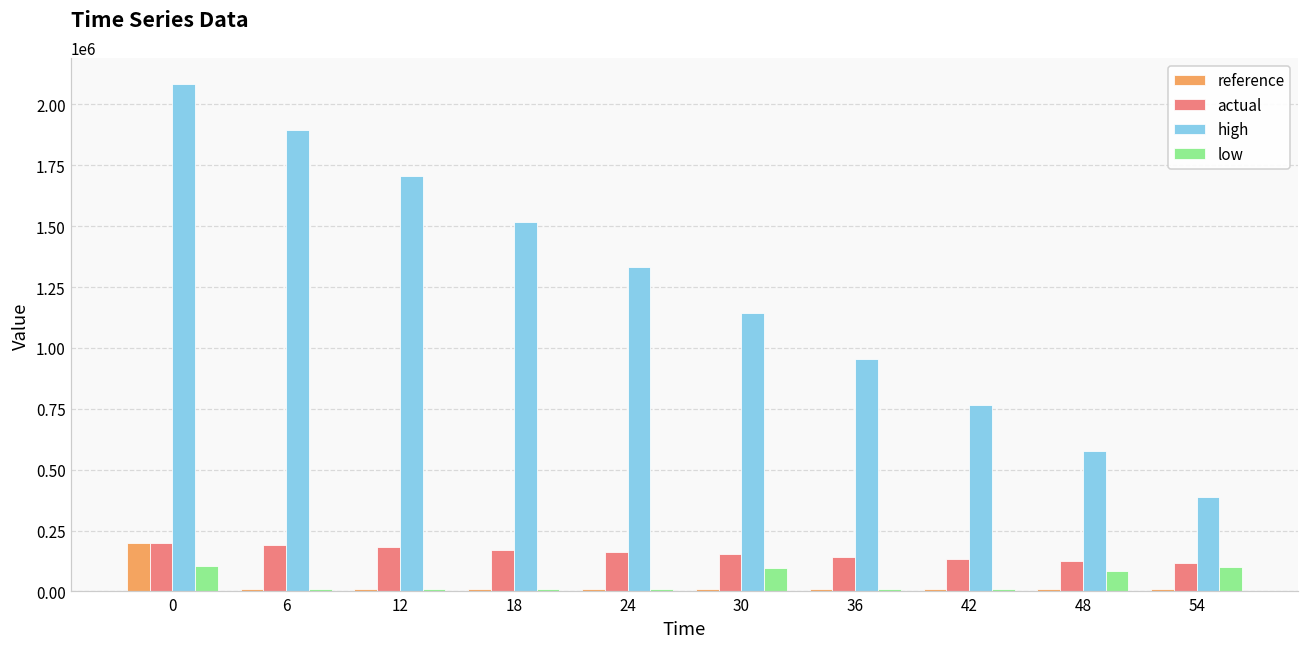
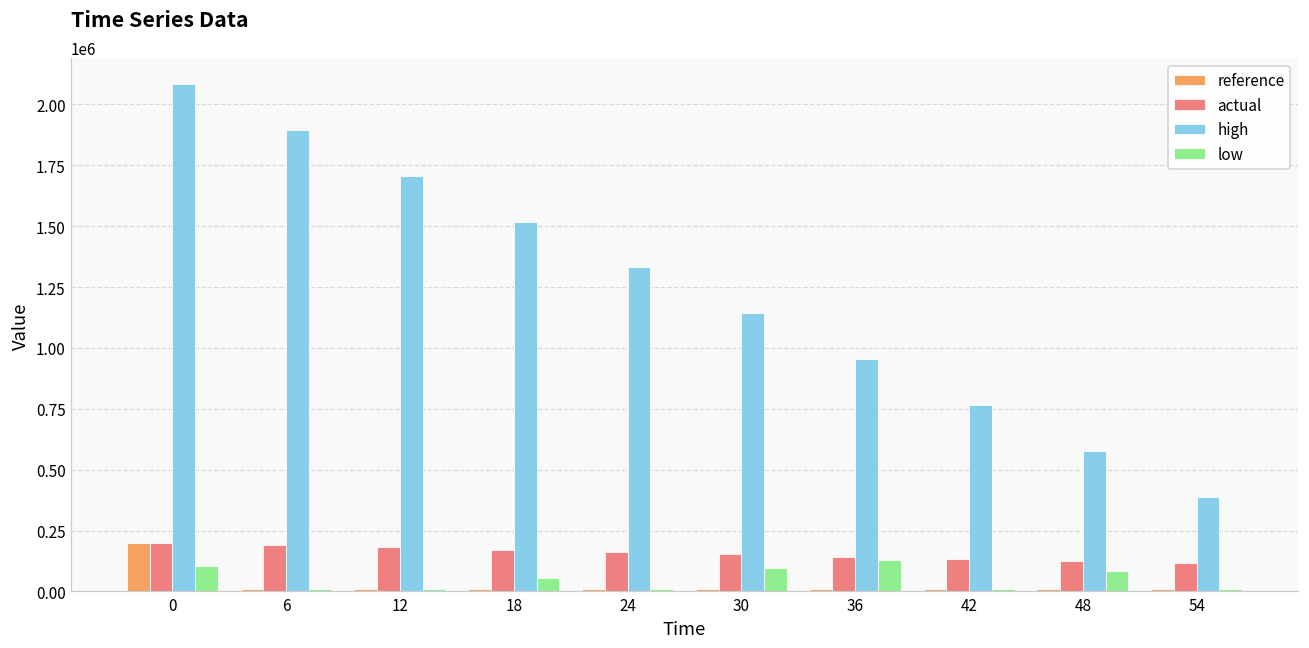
  {
    "high": {
      "0": 2080000,
      "6": 1900000,
      "12": 1710000,
      "18": 1520000,
      "24": 1330000,
      "30": 1140000,
      "36": 950000,
      "42": 770000,
      "48": 580000,
      "54": 390000
    },
    "low": {
      "0": 110000,
-     "18": 10000,
+     "18": 50000,
      "30": 100000,
-     "36": 10000,
+     "36": 130000,
      "48": 90000,
-     "54": 100000
+     "54": 10000
    }
  }
